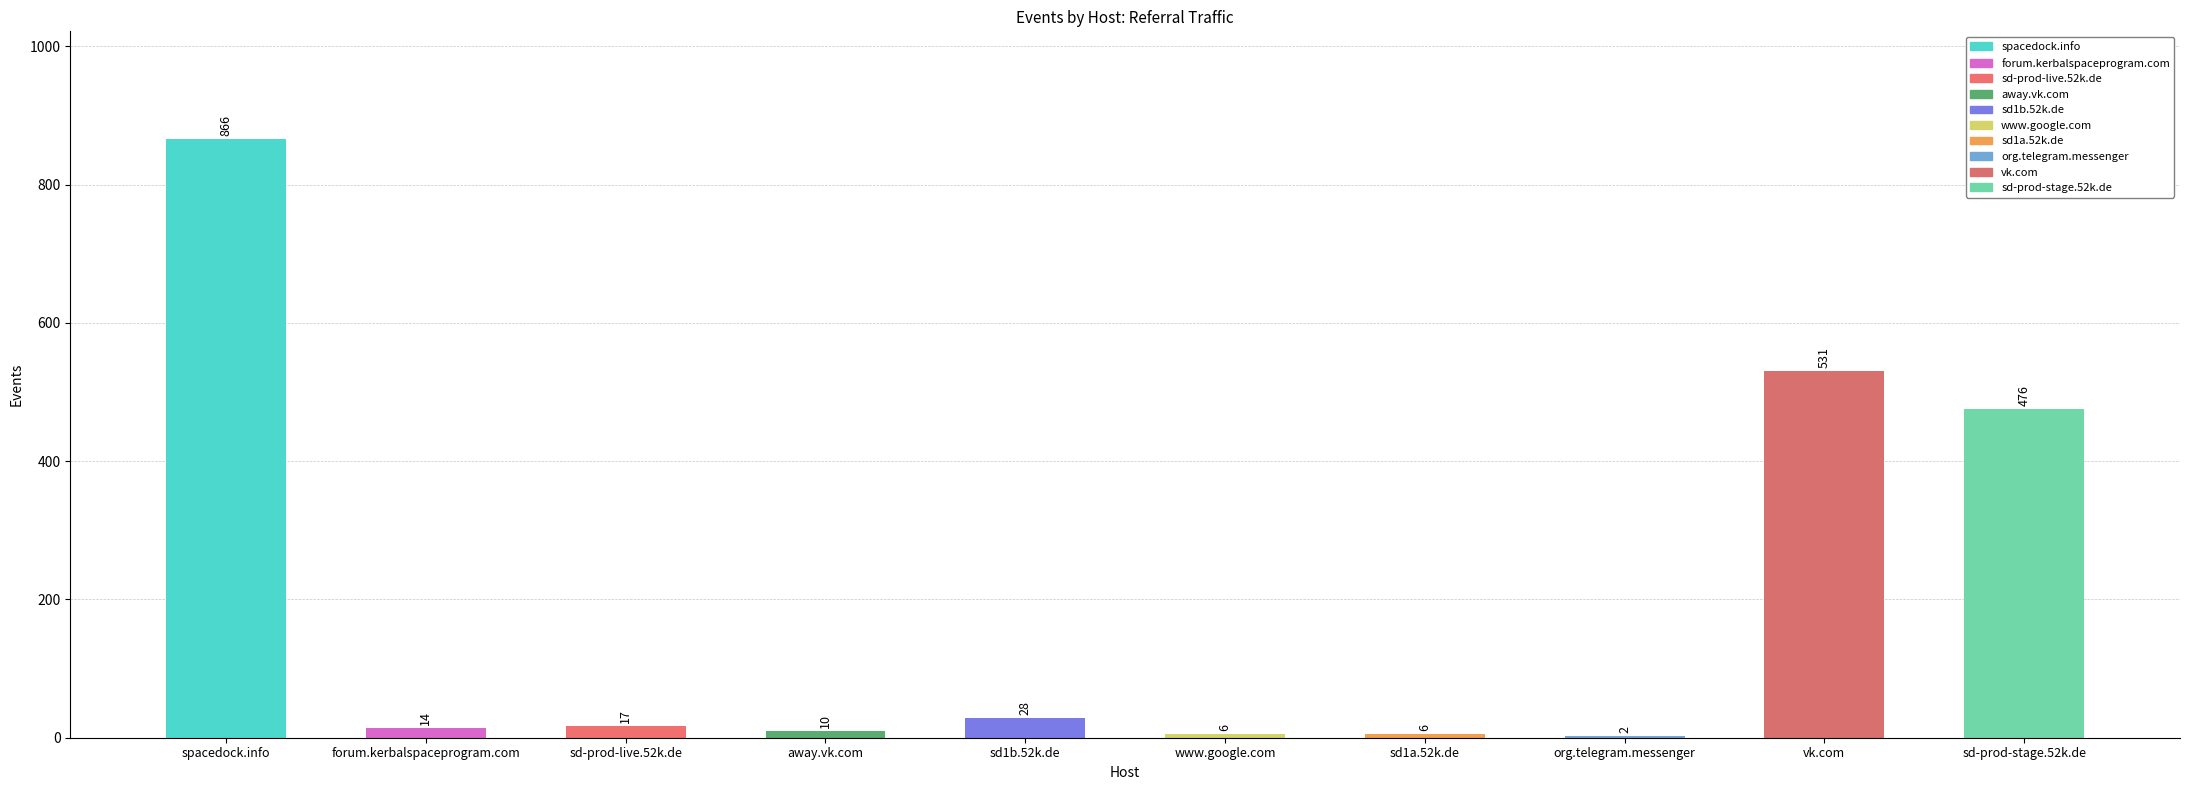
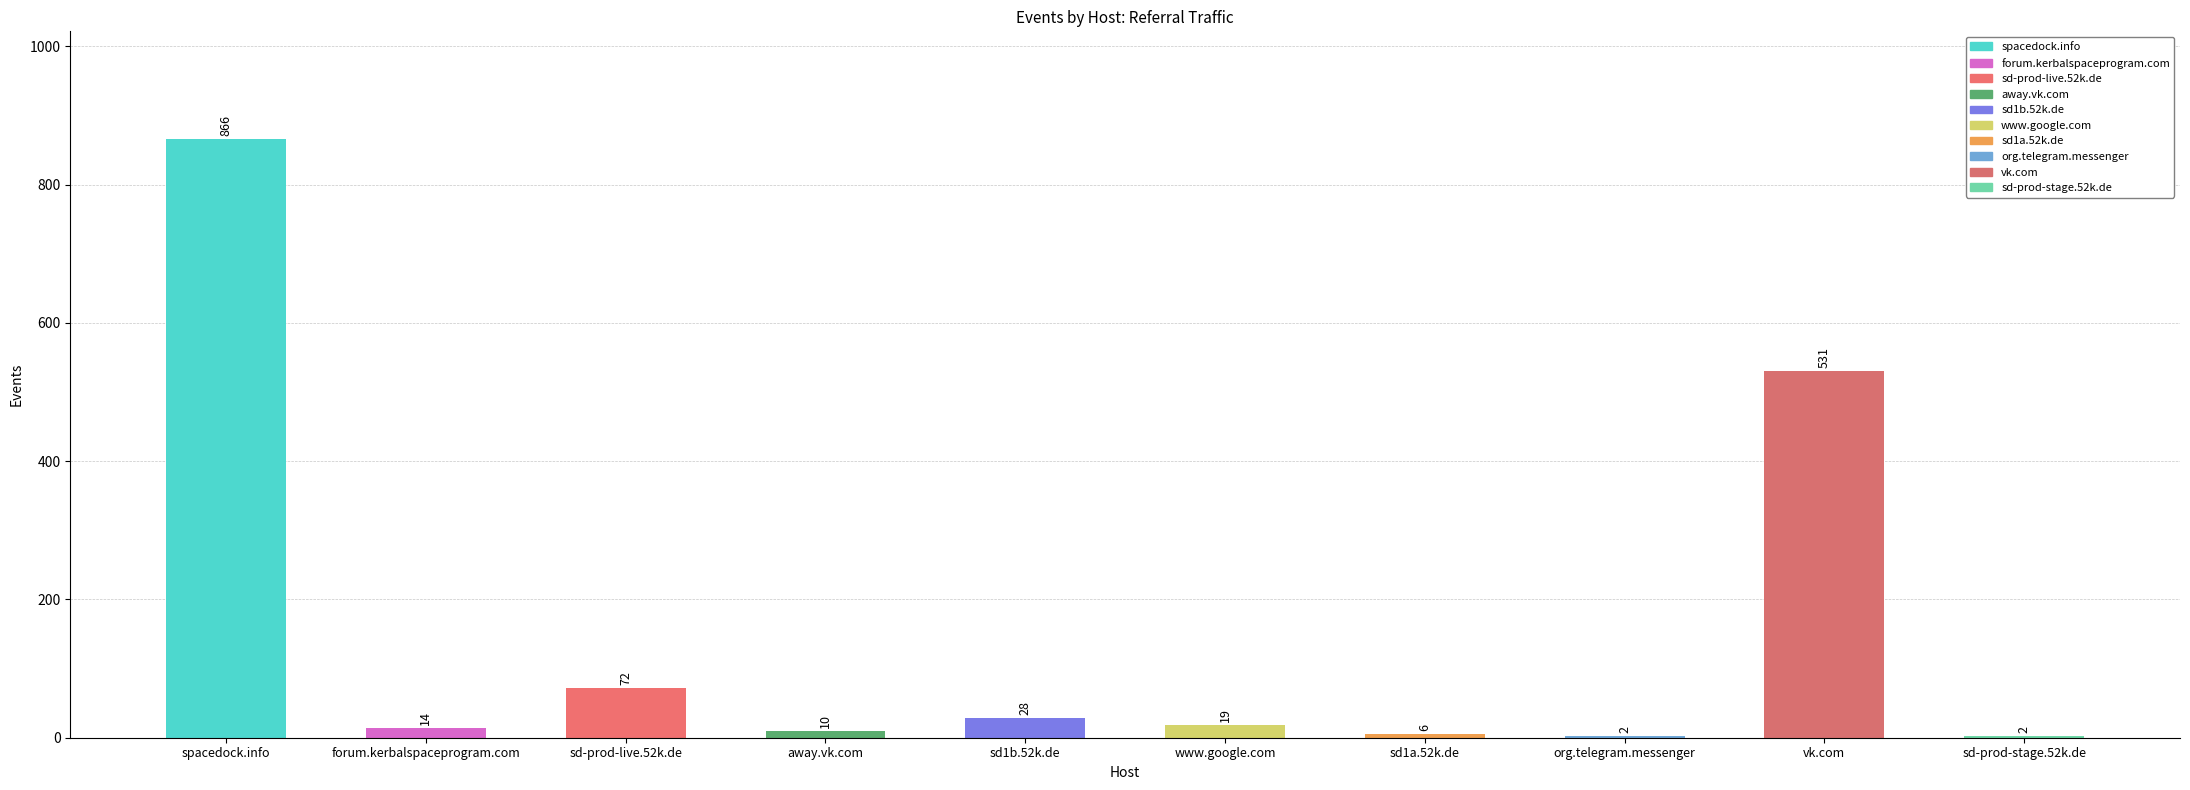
  {
    "spacedock.info": 866,
    "forum.kerbalspaceprogram.com": 14,
-   "sd-prod-live.52k.de": 17,
+   "sd-prod-live.52k.de": 72,
    "away.vk.com": 10,
    "sd1b.52k.de": 28,
-   "www.google.com": 6,
+   "www.google.com": 19,
    "sd1a.52k.de": 6,
    "org.telegram.messenger": 2,
    "vk.com": 531,
-   "sd-prod-stage.52k.de": 476
+   "sd-prod-stage.52k.de": 2
  }
